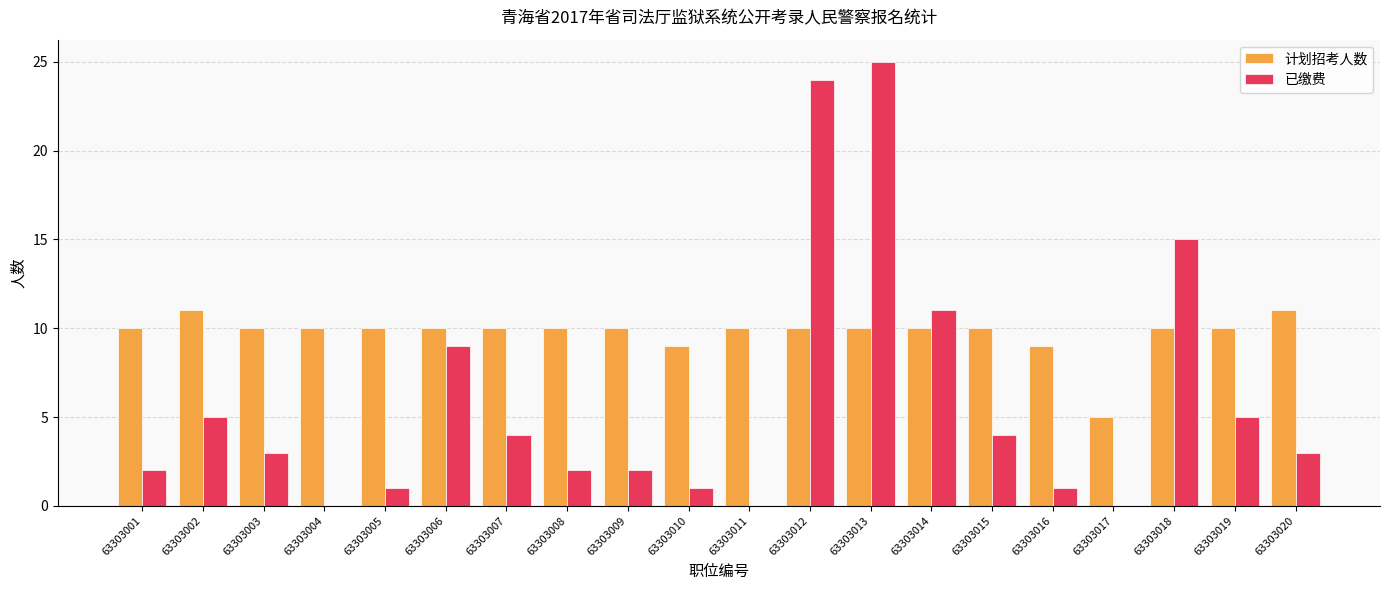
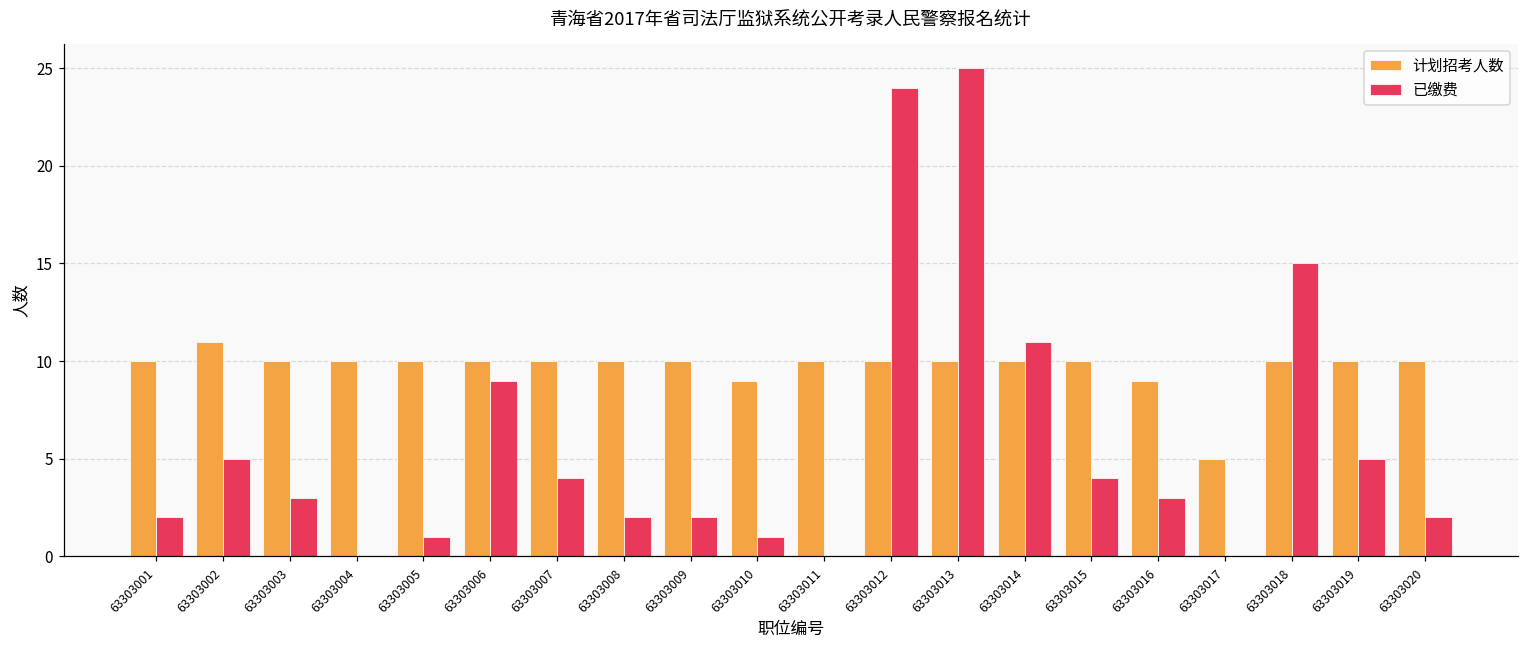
  {
    "计划招考人数": {
      "63303001": 10,
      "63303002": 11,
      "63303003": 10,
      "63303004": 10,
      "63303005": 10,
      "63303006": 10,
      "63303007": 10,
      "63303008": 10,
      "63303009": 10,
      "63303010": 9,
      "63303011": 10,
      "63303012": 10,
      "63303013": 10,
      "63303014": 10,
      "63303015": 10,
      "63303016": 9,
      "63303017": 5,
      "63303018": 10,
      "63303019": 10,
-     "63303020": 11
+     "63303020": 10
    },
    "已缴费": {
      "63303001": 2,
      "63303002": 5,
      "63303003": 3,
      "63303004": 0,
      "63303005": 1,
      "63303006": 9,
      "63303007": 4,
      "63303008": 2,
      "63303009": 2,
      "63303010": 1,
      "63303011": 0,
      "63303012": 24,
      "63303013": 25,
      "63303014": 11,
      "63303015": 4,
-     "63303016": 1,
+     "63303016": 3,
      "63303017": 0,
      "63303018": 15,
      "63303019": 5,
-     "63303020": 3
+     "63303020": 2
    }
  }
